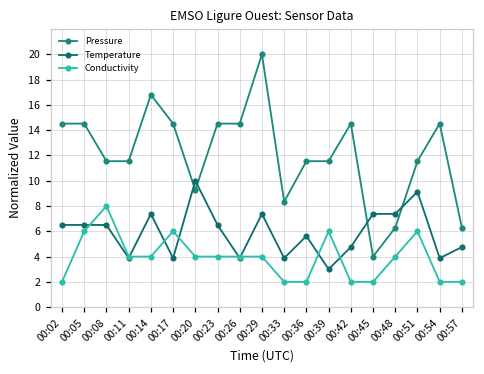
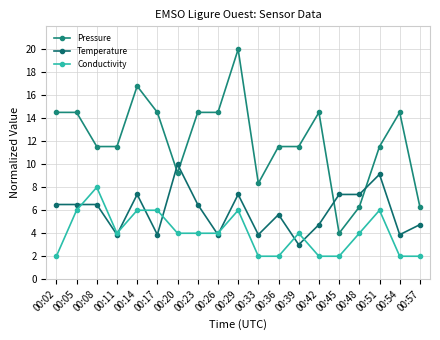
  {
    "Conductivity": {
      "00:02": 2.0,
      "00:05": 6.0,
      "00:08": 8.0,
-     "00:14": 4.0,
+     "00:14": 6.0,
      "00:17": 6.0,
      "00:20": 4.0,
      "00:23": 4.0,
-     "00:29": 4.0,
+     "00:29": 6.0,
      "00:33": 2.0,
      "00:36": 2.0,
-     "00:39": 6.0,
+     "00:39": 4.0,
      "00:42": 2.0,
      "00:45": 2.0,
      "00:48": 4.0,
      "00:51": 6.0,
      "00:54": 2.0,
      "00:57": 2.0
    }
  }
